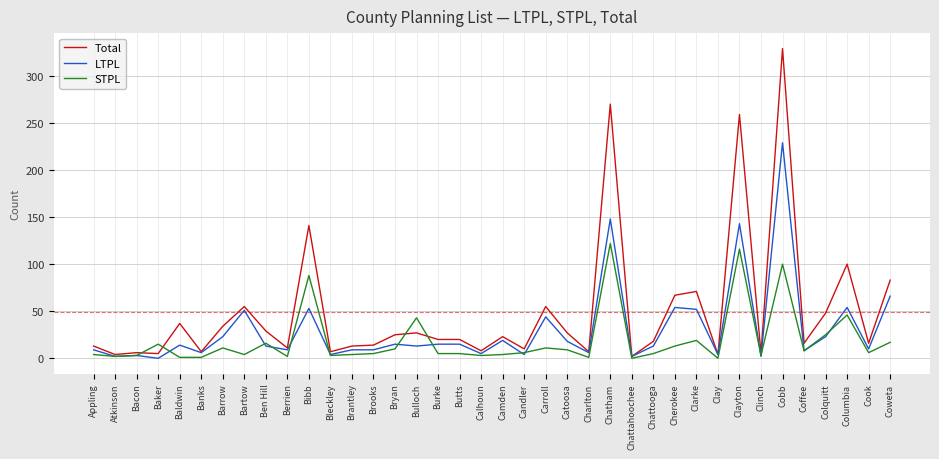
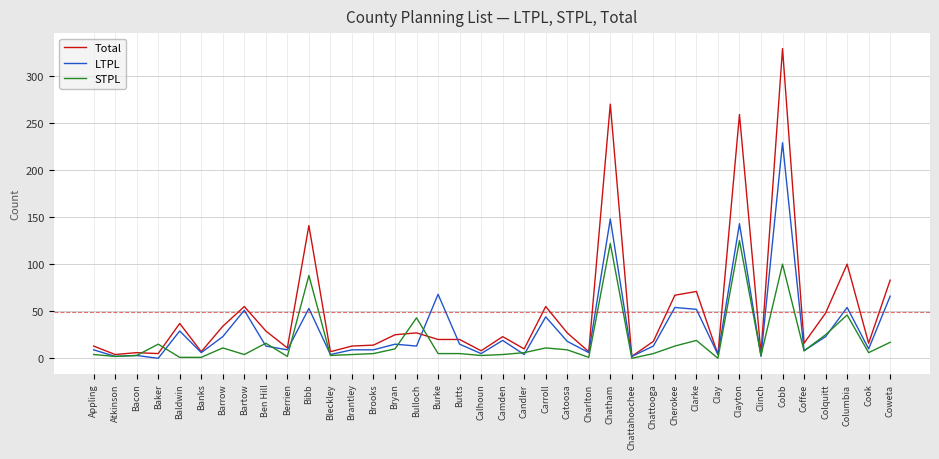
  {
    "Total": {
      "Appling": 10,
      "Bacon": 10,
      "Baker": 10,
      "Baldwin": 40,
      "Barrow": 30,
      "Bartow": 60,
      "Ben Hill": 30,
      "Bibb": 140,
      "Bleckley": 10,
      "Brantley": 10,
      "Brooks": 10,
      "Bryan": 30,
      "Bulloch": 30,
      "Burke": 20,
      "Butts": 20,
      "Calhoun": 10,
      "Camden": 20,
      "Candler": 10,
      "Carroll": 60,
      "Catoosa": 30,
      "Chatham": 270,
      "Chattooga": 20,
      "Cherokee": 70,
      "Clarke": 70,
      "Clayton": 260,
      "Cobb": 330,
      "Coffee": 20,
      "Colquitt": 50,
      "Columbia": 100,
      "Cook": 20,
      "Coweta": 80
    },
    "LTPL": {
      "Appling": 10,
      "Baker": 0,
-     "Baldwin": 10,
+     "Baldwin": 30,
      "Barrow": 20,
      "Bartow": 50,
      "Ben Hill": 10,
      "Bibb": 50,
      "Brantley": 10,
      "Brooks": 10,
      "Bryan": 20,
      "Bulloch": 10,
-     "Burke": 20,
+     "Burke": 70,
      "Butts": 20,
      "Camden": 20,
      "Carroll": 40,
      "Catoosa": 20,
      "Chatham": 150,
      "Chattooga": 10,
      "Cherokee": 50,
      "Clarke": 50,
      "Clayton": 140,
      "Cobb": 230,
      "Columbia": 50,
      "Cook": 10,
      "Coweta": 70
    },
    "STPL": {
      "Appling": 0,
      "Baker": 20,
      "Baldwin": 0,
      "Banks": 0,
      "Barrow": 10,
      "Bartow": 0,
      "Ben Hill": 20,
      "Berrien": 0,
      "Bibb": 90,
      "Brantley": 0,
      "Brooks": 10,
      "Bryan": 10,
      "Bulloch": 40,
      "Burke": 10,
      "Butts": 10,
      "Camden": 0,
      "Carroll": 10,
      "Catoosa": 10,
      "Charlton": 0,
      "Chatham": 120,
      "Chattooga": 10,
      "Cherokee": 10,
      "Clarke": 20,
      "Clay": 0,
-     "Clayton": 120,
+     "Clayton": 130,
      "Cobb": 100,
      "Columbia": 50,
      "Cook": 10,
      "Coweta": 20
    }
  }
